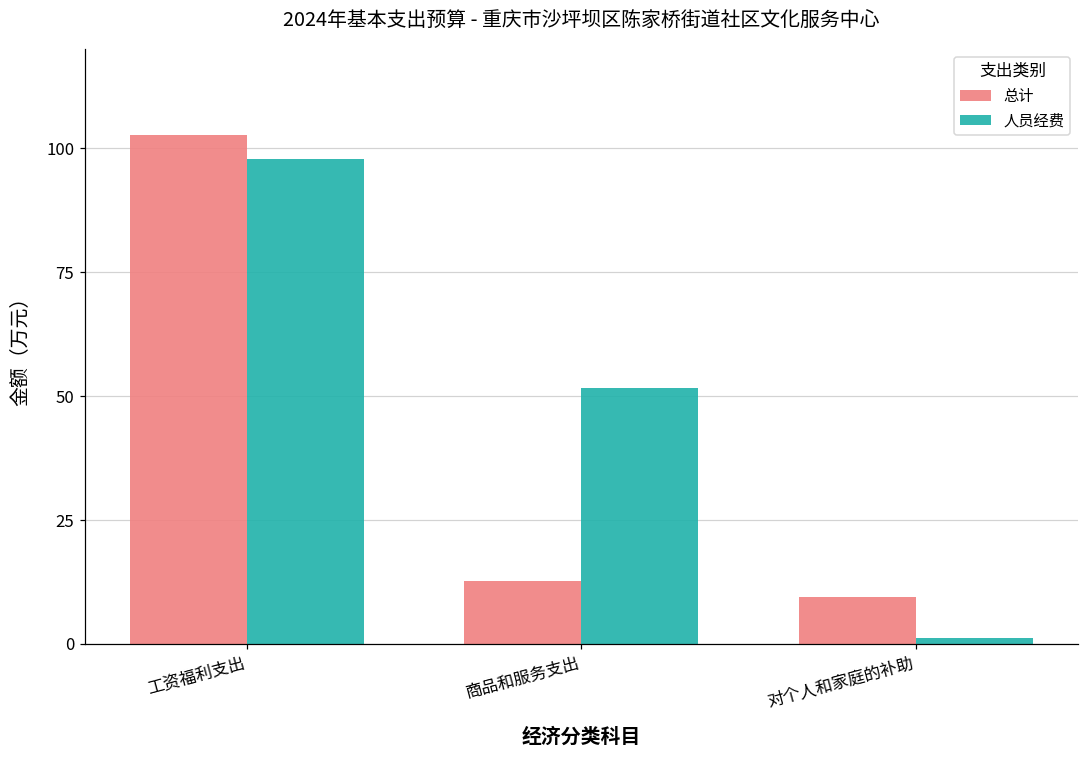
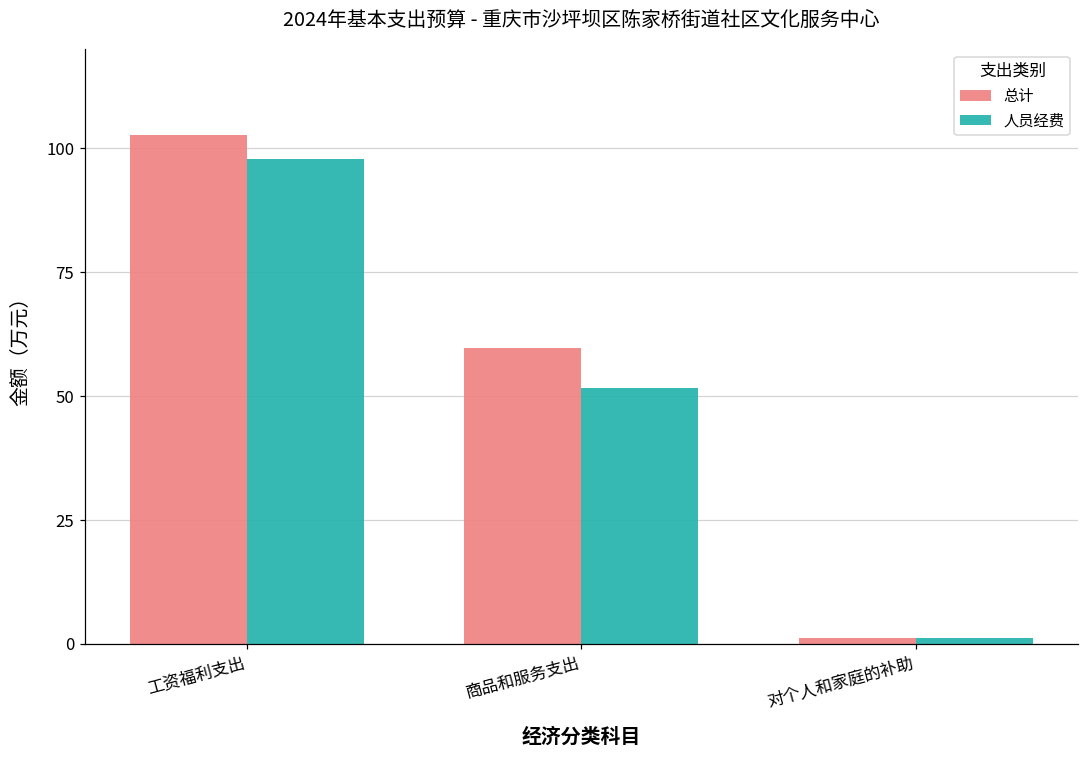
  {
    "总计": {
      "工资福利支出": 103,
-     "商品和服务支出": 13,
-     "对个人和家庭的补助": 10
+     "商品和服务支出": 60,
+     "对个人和家庭的补助": 1
    },
    "人员经费": {
      "工资福利支出": 98,
      "商品和服务支出": 52,
      "对个人和家庭的补助": 1
    }
  }
